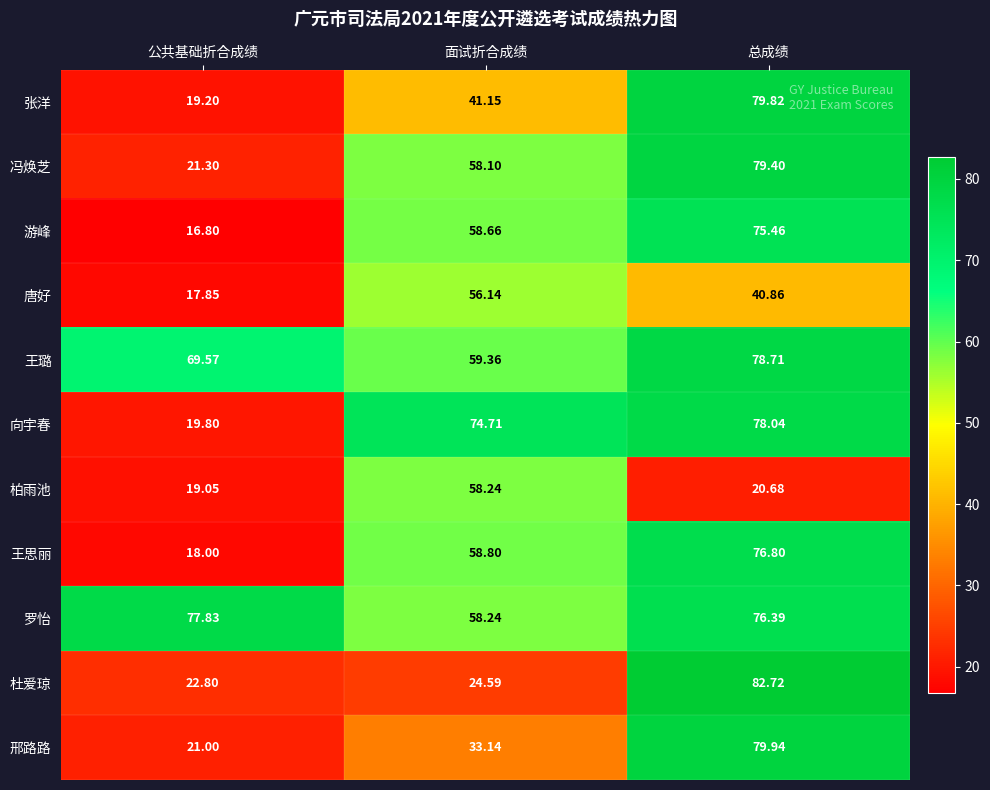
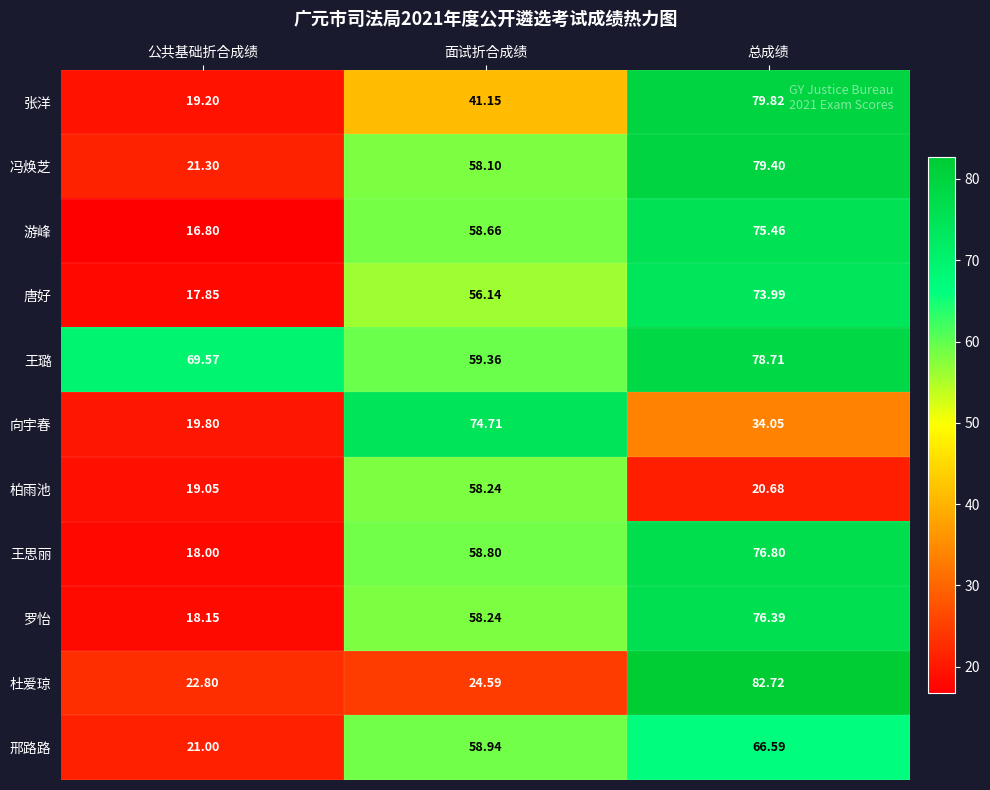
  {
    "张洋": {
      "公共基础折合成绩": 19.20,
      "面试折合成绩": 41.15
    },
    "冯焕芝": {
      "公共基础折合成绩": 21.30,
      "面试折合成绩": 58.10,
      "总成绩": 79.40
    },
    "游峰": {
      "公共基础折合成绩": 16.80,
      "面试折合成绩": 58.66,
      "总成绩": 75.46
    },
    "唐好": {
      "公共基础折合成绩": 17.85,
      "面试折合成绩": 56.14,
-     "总成绩": 40.86
+     "总成绩": 73.99
    },
    "王璐": {
      "公共基础折合成绩": 69.57,
      "面试折合成绩": 59.36,
      "总成绩": 78.71
    },
    "向宇春": {
      "公共基础折合成绩": 19.80,
      "面试折合成绩": 74.71,
-     "总成绩": 78.04
+     "总成绩": 34.05
    },
    "柏雨池": {
      "公共基础折合成绩": 19.05,
      "面试折合成绩": 58.24,
      "总成绩": 20.68
    },
    "王思丽": {
      "公共基础折合成绩": 18.00,
      "面试折合成绩": 58.80,
      "总成绩": 76.80
    },
    "罗怡": {
-     "公共基础折合成绩": 77.83,
+     "公共基础折合成绩": 18.15,
      "面试折合成绩": 58.24,
      "总成绩": 76.39
    },
    "杜爱琼": {
      "公共基础折合成绩": 22.80,
      "面试折合成绩": 24.59,
      "总成绩": 82.72
    },
    "邢路路": {
      "公共基础折合成绩": 21.00,
-     "面试折合成绩": 33.14,
-     "总成绩": 79.94
+     "面试折合成绩": 58.94,
+     "总成绩": 66.59
    }
  }
